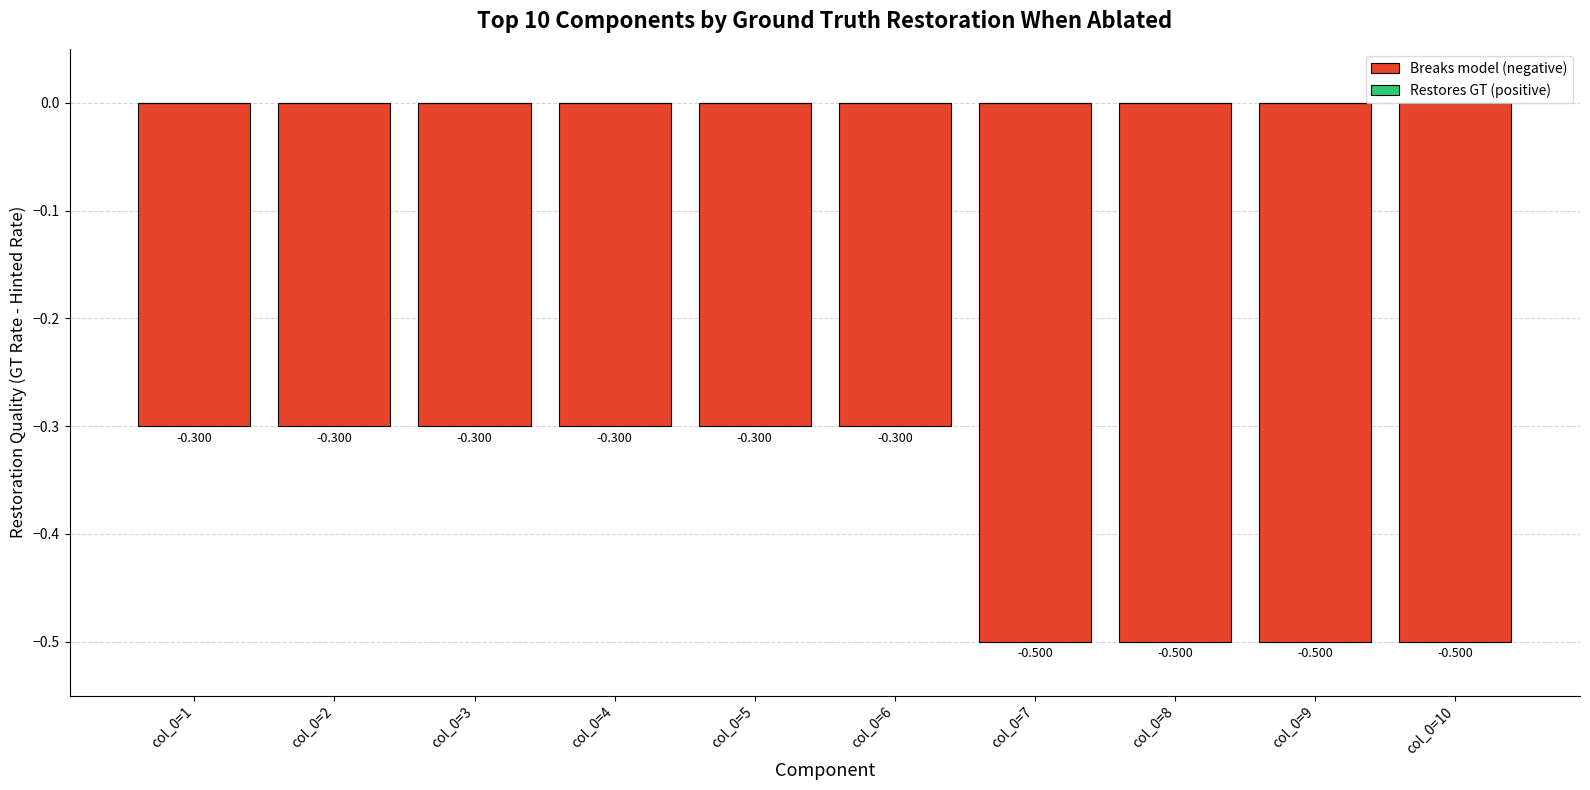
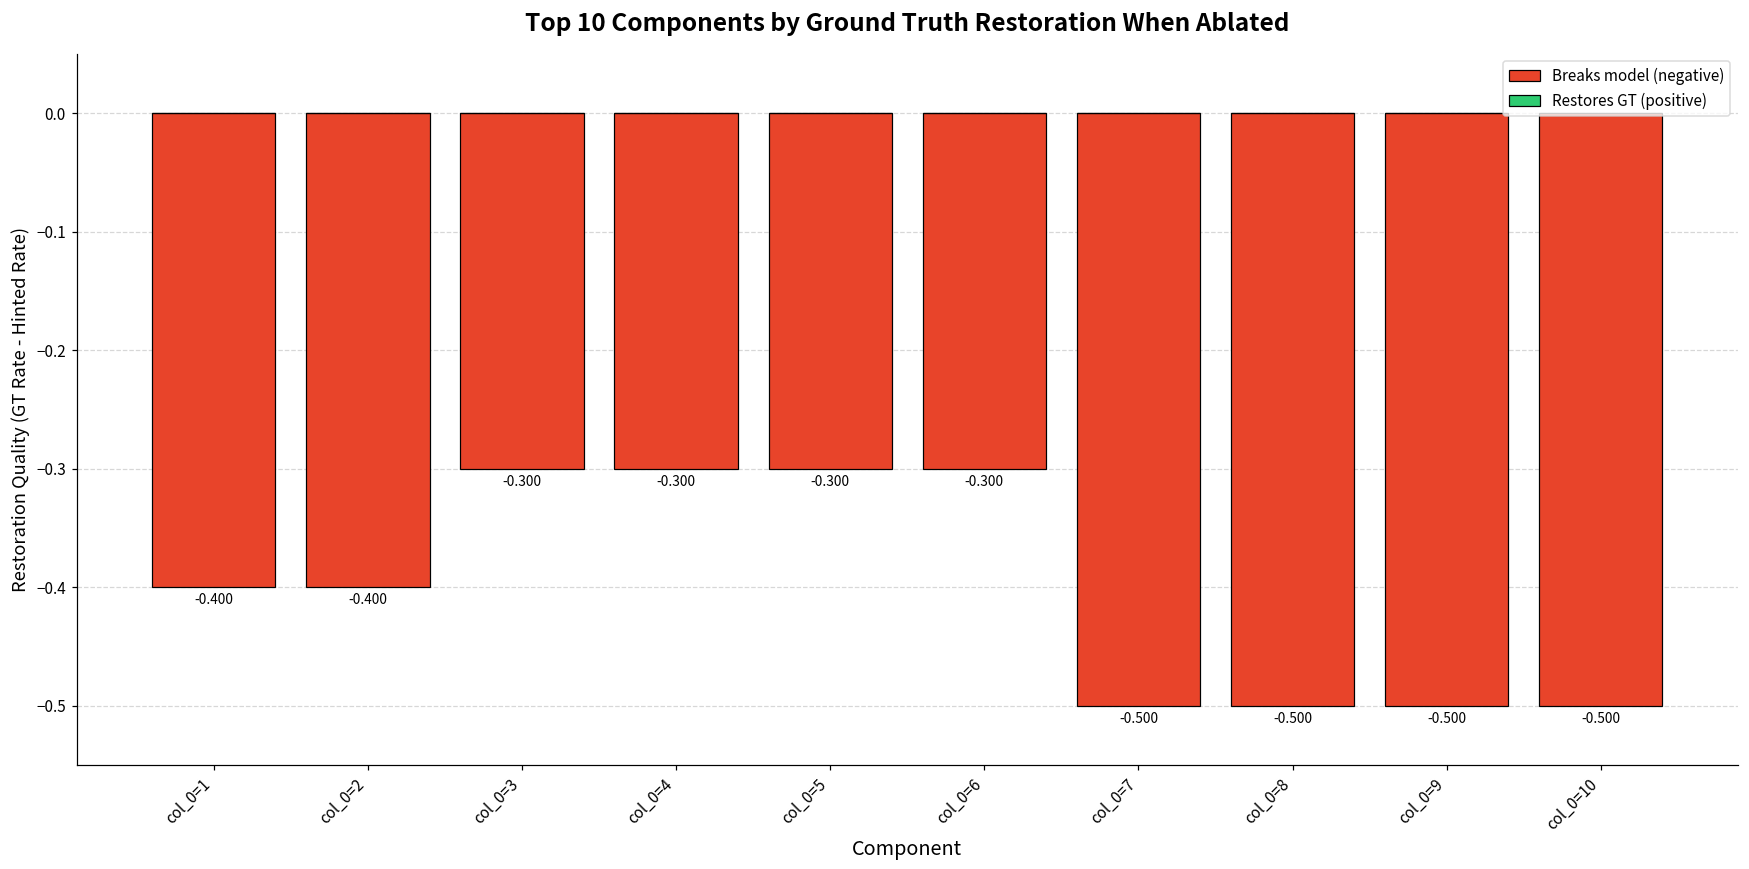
  {
    "Breaks model (negative)": {
-     "col_0=1": -0.300,
-     "col_0=2": -0.300,
+     "col_0=1": -0.400,
+     "col_0=2": -0.400,
      "col_0=3": -0.300,
      "col_0=4": -0.300,
      "col_0=5": -0.300,
      "col_0=6": -0.300,
      "col_0=7": -0.500,
      "col_0=8": -0.500,
      "col_0=9": -0.500,
      "col_0=10": -0.500
    },
    "Restores GT (positive)": {
      "col_0=1": 0.000,
      "col_0=2": 0.000,
      "col_0=3": 0.000,
      "col_0=4": 0.000,
      "col_0=5": 0.000,
      "col_0=6": 0.000,
      "col_0=7": 0.000,
      "col_0=8": 0.000,
      "col_0=9": 0.000
    }
  }
